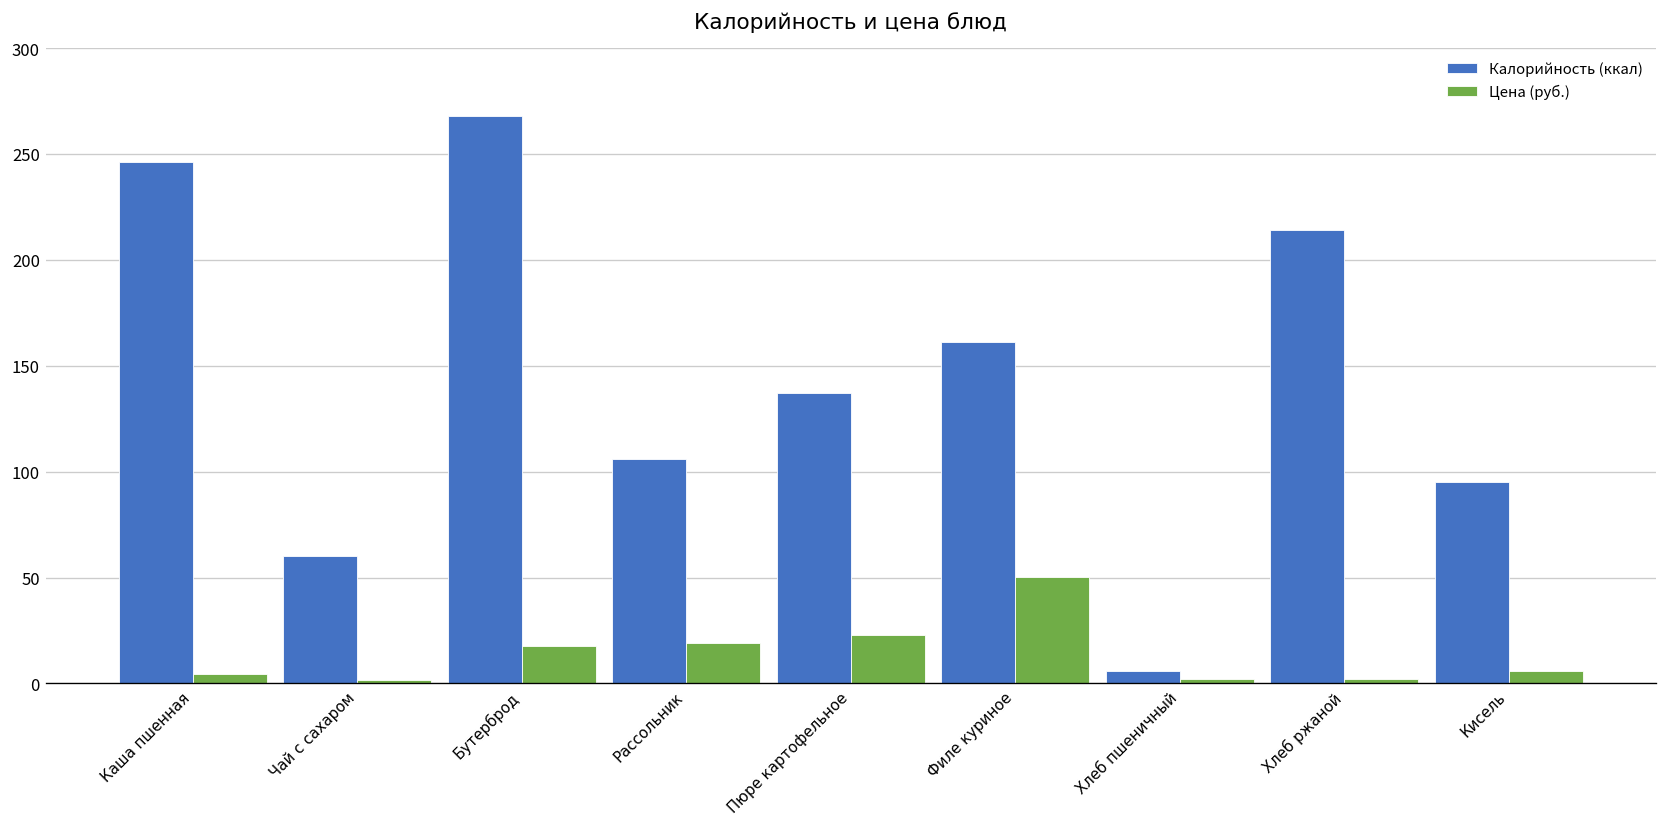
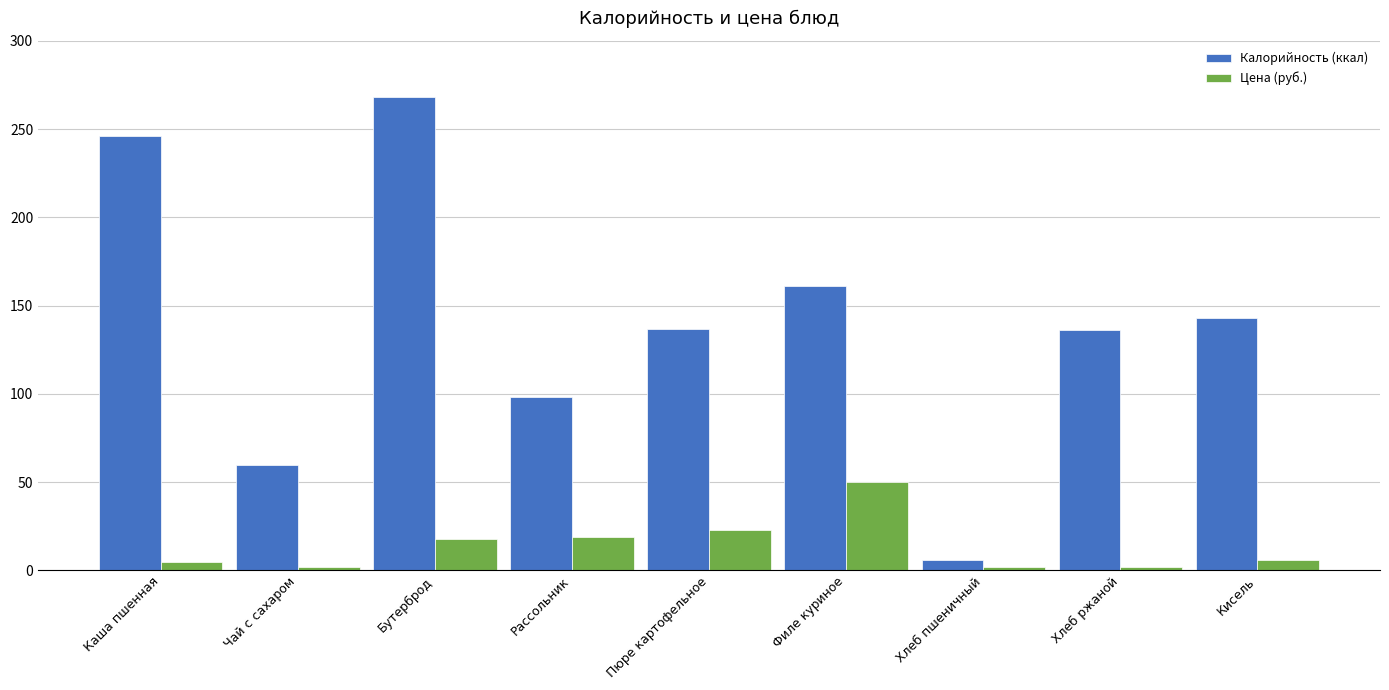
  {
    "Калорийность (ккал)": {
      "Каша пшенная": 246,
      "Чай с сахаром": 60,
      "Бутерброд": 268,
-     "Рассольник": 106,
+     "Рассольник": 98,
      "Пюре картофельное": 137,
      "Филе куриное": 161,
      "Хлеб пшеничный": 6,
-     "Хлеб ржаной": 214,
-     "Кисель": 95
+     "Хлеб ржаной": 136,
+     "Кисель": 143
    },
    "Цена (руб.)": {
      "Каша пшенная": 5,
      "Чай с сахаром": 2,
      "Бутерброд": 18,
      "Рассольник": 19,
      "Пюре картофельное": 23,
      "Филе куриное": 50,
      "Хлеб пшеничный": 2,
      "Хлеб ржаной": 2,
      "Кисель": 6
    }
  }
